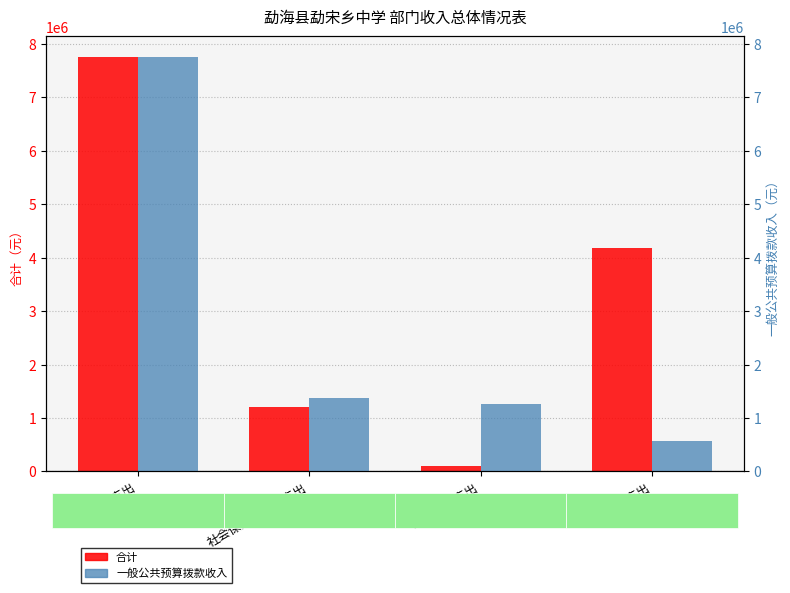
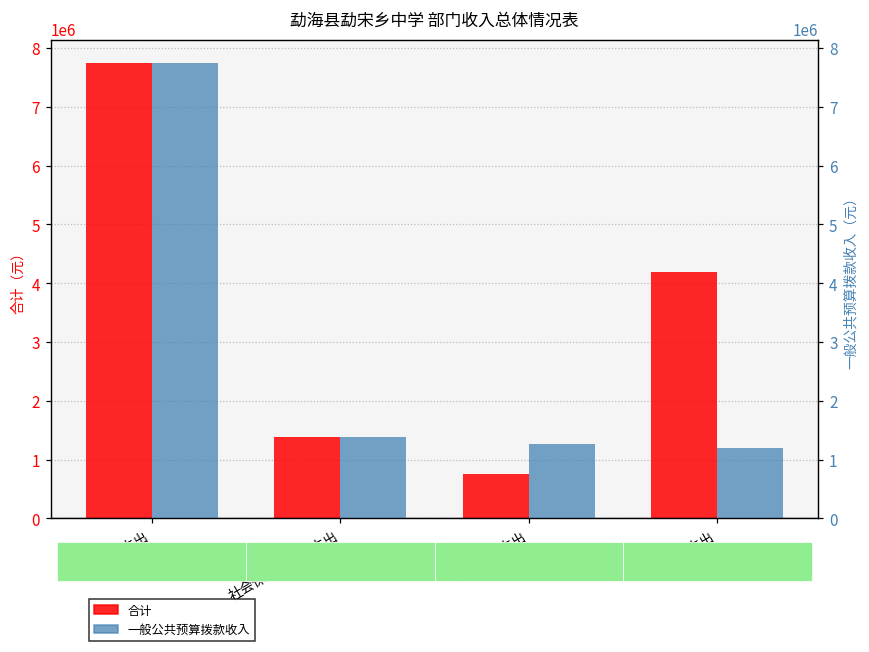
  {
    "合计": {
      "教育支出": 7800000,
-     "社会保障和就业支出": 1200000,
-     "卫生健康支出": 100000,
+     "社会保障和就业支出": 1400000,
+     "卫生健康支出": 800000,
      "住房保障支出": 4200000
    },
    "一般公共预算拨款收入": {
      "教育支出": 7800000,
      "社会保障和就业支出": 1400000,
      "卫生健康支出": 1300000,
-     "住房保障支出": 600000
+     "住房保障支出": 1200000
    }
  }
